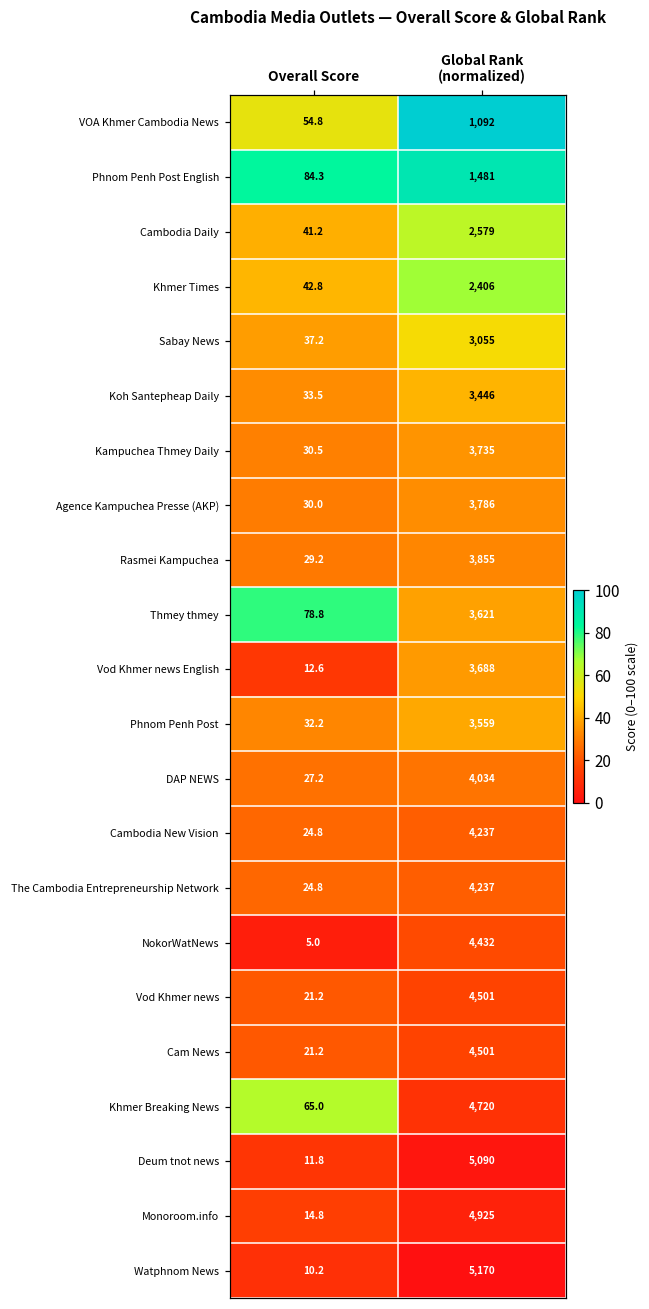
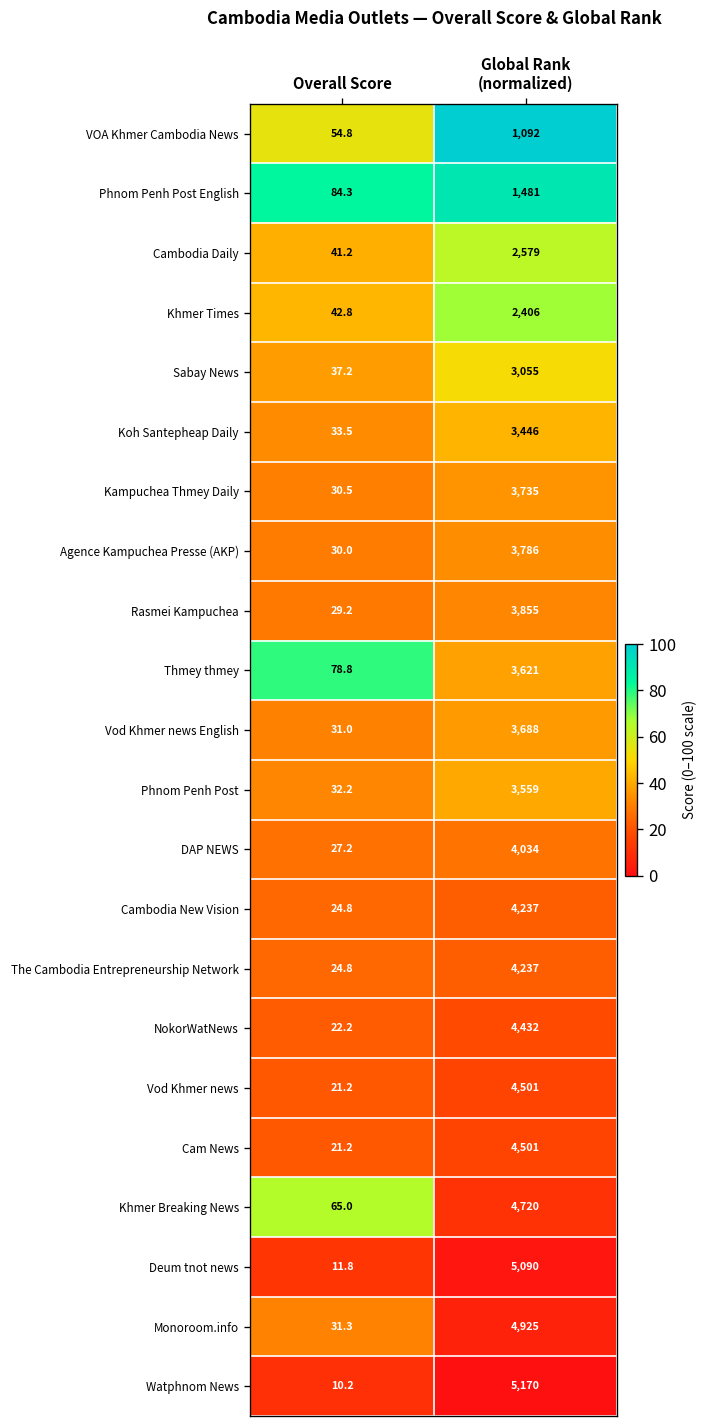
  {
    "VOA Khmer Cambodia News": {
      "Overall Score": "54.8",
      "Global Rank (normalized)": "1,092"
    },
    "Phnom Penh Post English": {
      "Overall Score": "84.3",
      "Global Rank (normalized)": "1,481"
    },
    "Cambodia Daily": {
      "Overall Score": "41.2",
      "Global Rank (normalized)": "2,579"
    },
    "Khmer Times": {
      "Overall Score": "42.8",
      "Global Rank (normalized)": "2,406"
    },
    "Sabay News": {
      "Overall Score": "37.2",
      "Global Rank (normalized)": "3,055"
    },
    "Koh Santepheap Daily": {
      "Overall Score": "33.5",
      "Global Rank (normalized)": "3,446"
    },
    "Kampuchea Thmey Daily": {
      "Overall Score": "30.5",
      "Global Rank (normalized)": "3,735"
    },
    "Agence Kampuchea Presse (AKP)": {
      "Overall Score": "30.0",
      "Global Rank (normalized)": "3,786"
    },
    "Rasmei Kampuchea": {
      "Overall Score": "29.2",
      "Global Rank (normalized)": "3,855"
    },
    "Thmey thmey": {
      "Overall Score": "78.8",
      "Global Rank (normalized)": "3,621"
    },
    "Vod Khmer news English": {
-     "Overall Score": "12.6",
+     "Overall Score": "31.0",
      "Global Rank (normalized)": "3,688"
    },
    "Phnom Penh Post": {
      "Overall Score": "32.2",
      "Global Rank (normalized)": "3,559"
    },
    "DAP NEWS": {
      "Overall Score": "27.2",
      "Global Rank (normalized)": "4,034"
    },
    "Cambodia New Vision": {
      "Overall Score": "24.8",
      "Global Rank (normalized)": "4,237"
    },
    "The Cambodia Entrepreneurship Network": {
      "Overall Score": "24.8",
      "Global Rank (normalized)": "4,237"
    },
    "NokorWatNews": {
-     "Overall Score": "5.0",
+     "Overall Score": "22.2",
      "Global Rank (normalized)": "4,432"
    },
    "Vod Khmer news": {
      "Overall Score": "21.2",
      "Global Rank (normalized)": "4,501"
    },
    "Cam News": {
      "Overall Score": "21.2",
      "Global Rank (normalized)": "4,501"
    },
    "Khmer Breaking News": {
      "Overall Score": "65.0",
      "Global Rank (normalized)": "4,720"
    },
    "Deum tnot news": {
      "Overall Score": "11.8",
      "Global Rank (normalized)": "5,090"
    },
    "Monoroom.info": {
-     "Overall Score": "14.8",
+     "Overall Score": "31.3",
      "Global Rank (normalized)": "4,925"
    },
    "Watphnom News": {
      "Overall Score": "10.2",
      "Global Rank (normalized)": "5,170"
    }
  }
